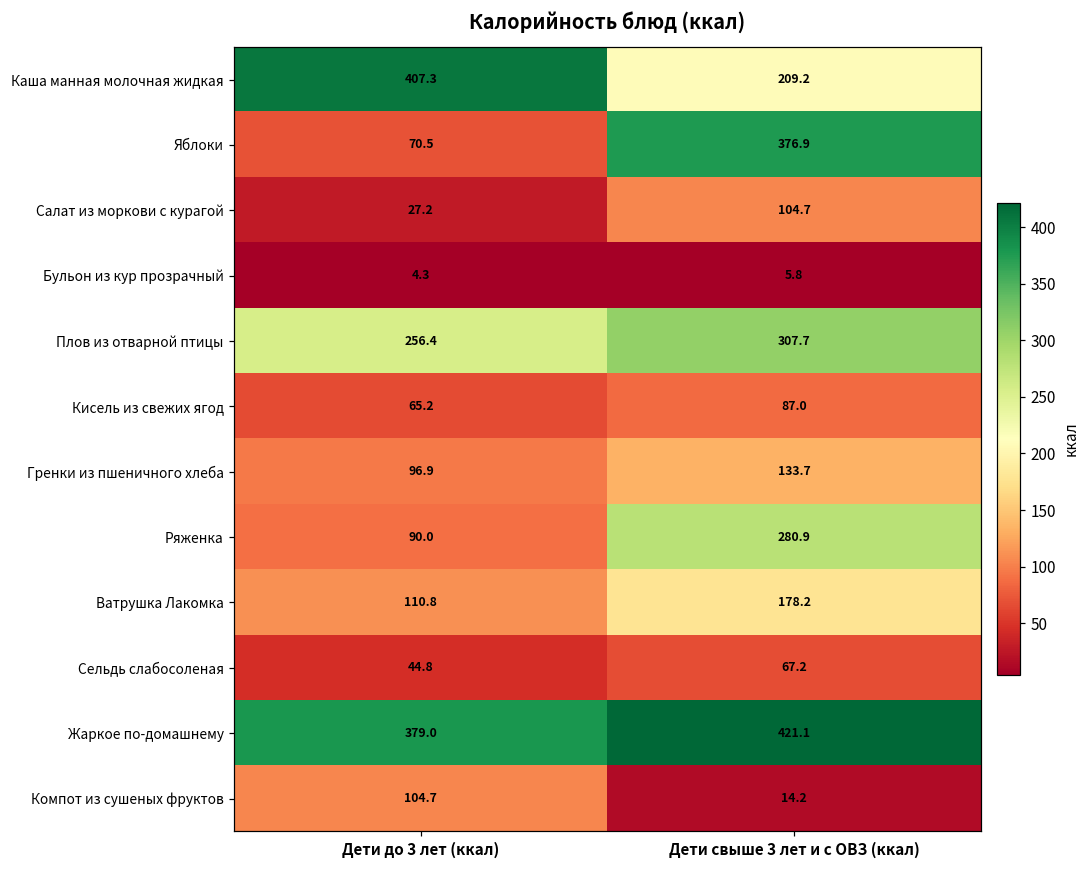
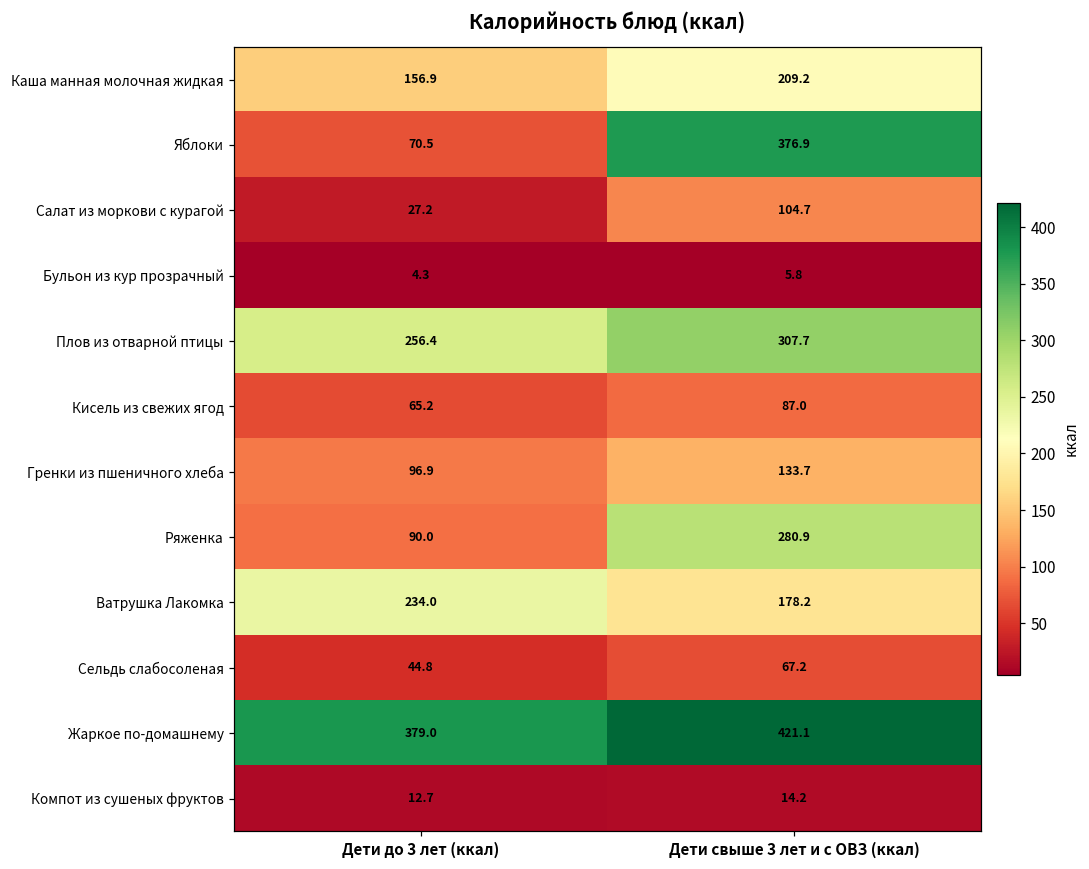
  {
    "Каша манная молочная жидкая": {
-     "Дети до 3 лет (ккал)": 407.3,
+     "Дети до 3 лет (ккал)": 156.9,
      "Дети свыше 3 лет и с ОВЗ (ккал)": 209.2
    },
    "Яблоки": {
      "Дети до 3 лет (ккал)": 70.5,
      "Дети свыше 3 лет и с ОВЗ (ккал)": 376.9
    },
    "Салат из моркови с курагой": {
      "Дети до 3 лет (ккал)": 27.2,
      "Дети свыше 3 лет и с ОВЗ (ккал)": 104.7
    },
    "Бульон из кур прозрачный": {
      "Дети до 3 лет (ккал)": 4.3,
      "Дети свыше 3 лет и с ОВЗ (ккал)": 5.8
    },
    "Плов из отварной птицы": {
      "Дети до 3 лет (ккал)": 256.4,
      "Дети свыше 3 лет и с ОВЗ (ккал)": 307.7
    },
    "Кисель из свежих ягод": {
      "Дети до 3 лет (ккал)": 65.2,
      "Дети свыше 3 лет и с ОВЗ (ккал)": 87.0
    },
    "Гренки из пшеничного хлеба": {
      "Дети до 3 лет (ккал)": 96.9,
      "Дети свыше 3 лет и с ОВЗ (ккал)": 133.7
    },
    "Ряженка": {
      "Дети до 3 лет (ккал)": 90.0,
      "Дети свыше 3 лет и с ОВЗ (ккал)": 280.9
    },
    "Ватрушка Лакомка": {
-     "Дети до 3 лет (ккал)": 110.8,
+     "Дети до 3 лет (ккал)": 234.0,
      "Дети свыше 3 лет и с ОВЗ (ккал)": 178.2
    },
    "Сельдь слабосоленая": {
      "Дети до 3 лет (ккал)": 44.8,
      "Дети свыше 3 лет и с ОВЗ (ккал)": 67.2
    },
    "Жаркое по-домашнему": {
      "Дети до 3 лет (ккал)": 379.0,
      "Дети свыше 3 лет и с ОВЗ (ккал)": 421.1
    },
    "Компот из сушеных фруктов": {
-     "Дети до 3 лет (ккал)": 104.7,
+     "Дети до 3 лет (ккал)": 12.7,
      "Дети свыше 3 лет и с ОВЗ (ккал)": 14.2
    }
  }
